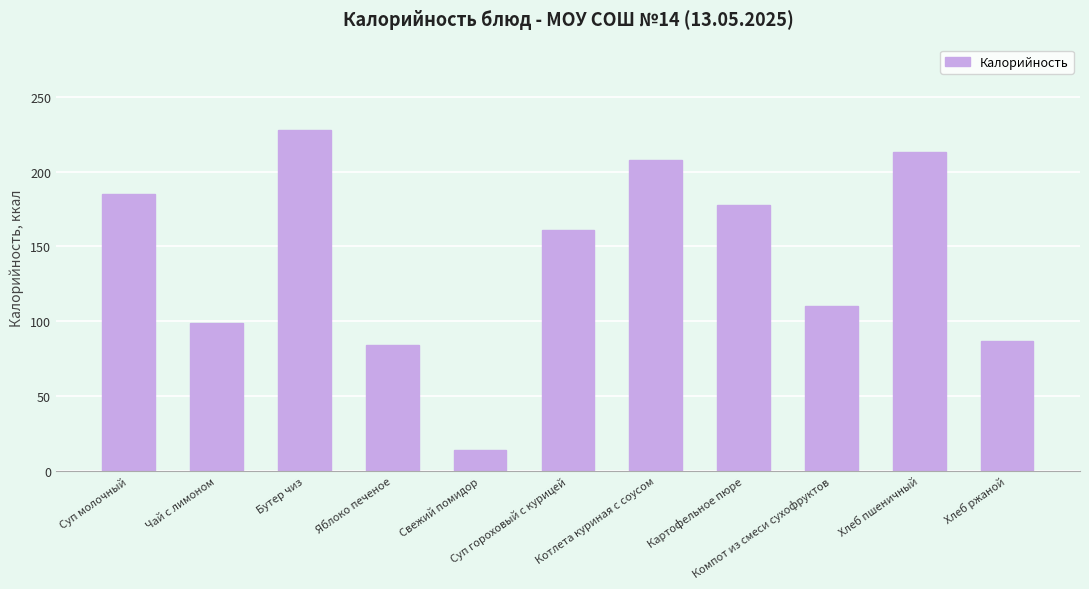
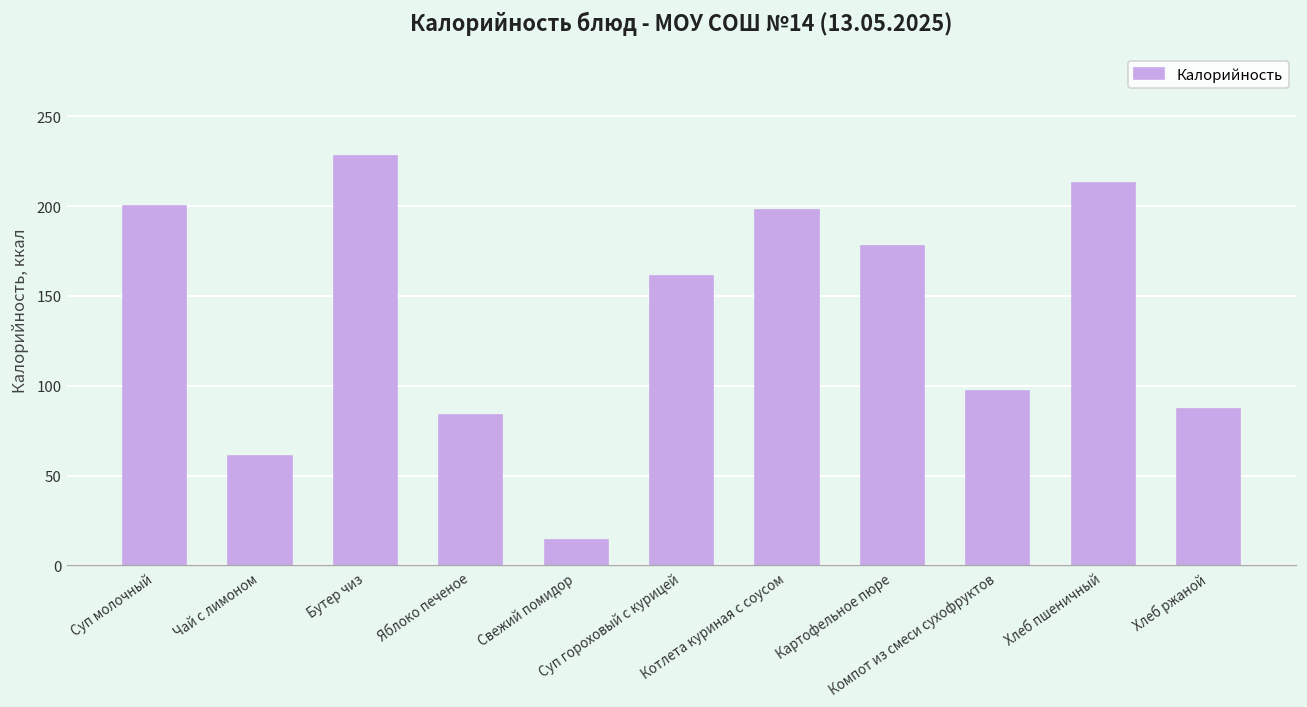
  {
-   "Суп молочный": 185,
-   "Чай с лимоном": 99,
+   "Суп молочный": 200,
+   "Чай с лимоном": 61,
    "Бутер чиз": 228,
    "Яблоко печеное": 84,
    "Свежий помидор": 14,
    "Суп гороховый с курицей": 161,
-   "Котлета куриная с соусом": 208,
+   "Котлета куриная с соусом": 198,
    "Картофельное пюре": 178,
-   "Компот из смеси сухофруктов": 110,
+   "Компот из смеси сухофруктов": 97,
    "Хлеб пшеничный": 213,
    "Хлеб ржаной": 87
  }
